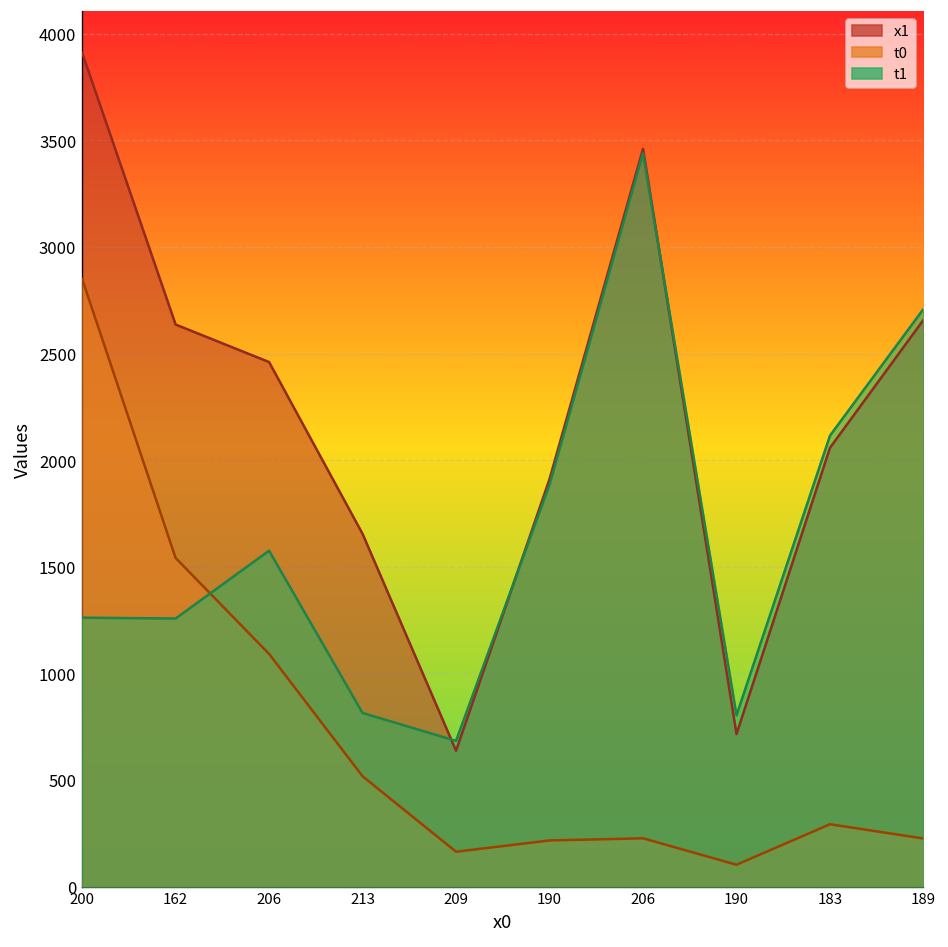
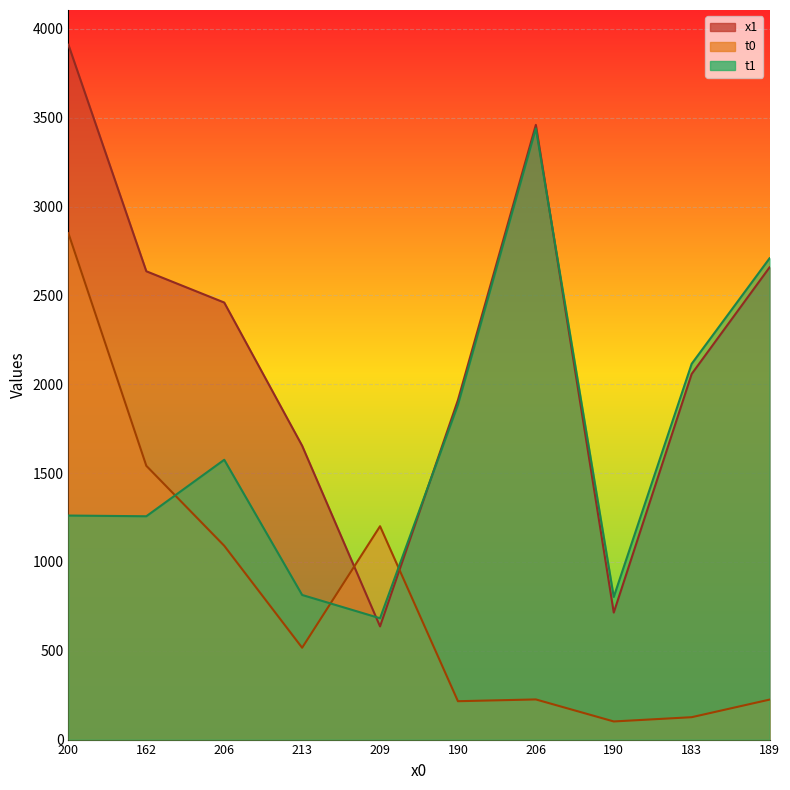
  {
    "x1": {
      "200": 3910,
      "162": 2640,
      "213": 1650,
      "209": 640,
      "183": 2060,
      "189": 2660
    },
    "t0": {
      "200": 2850,
      "162": 1540,
      "213": 520,
-     "209": 160,
-     "183": 290,
+     "209": 1200,
+     "183": 130,
      "189": 230
    },
    "t1": {
      "200": 1260,
      "162": 1260,
      "213": 810,
      "209": 680,
      "183": 2120,
      "189": 2710
    }
  }
